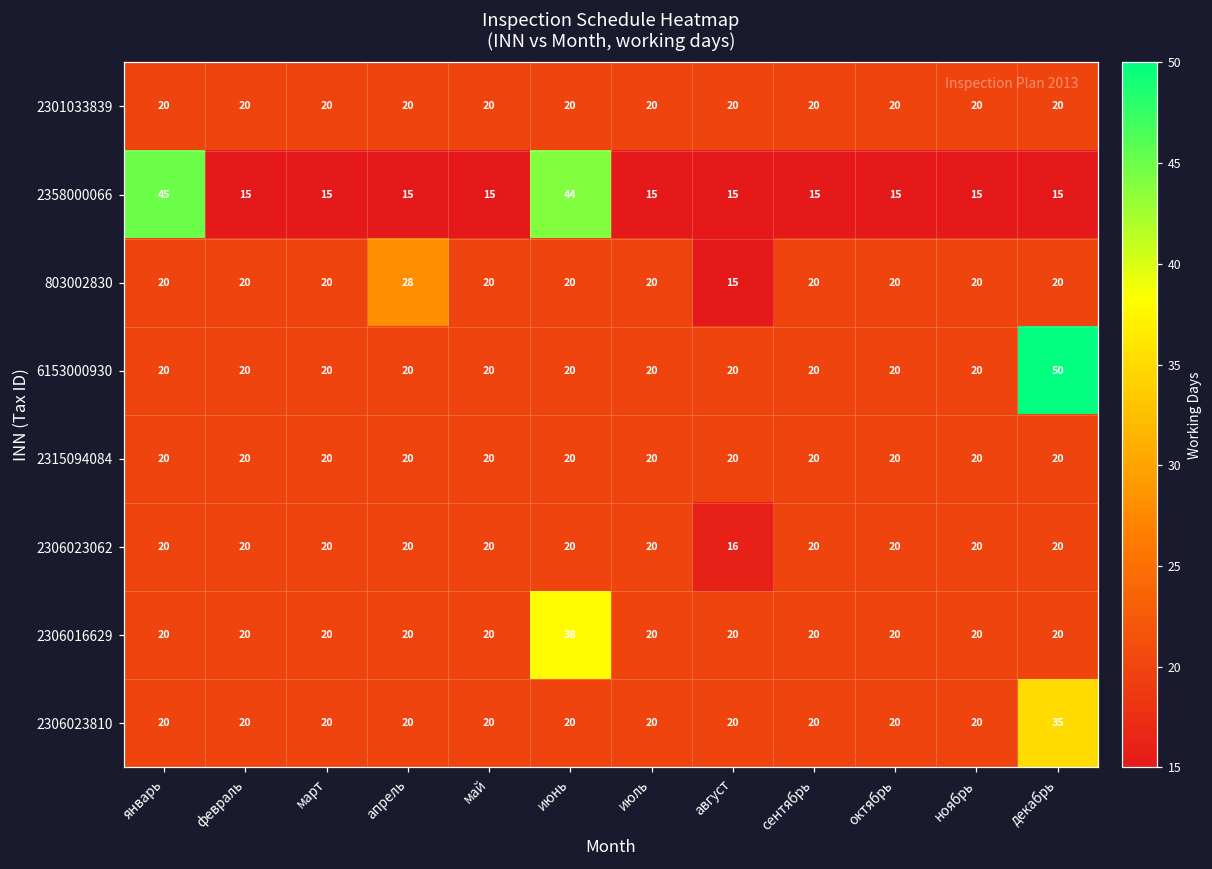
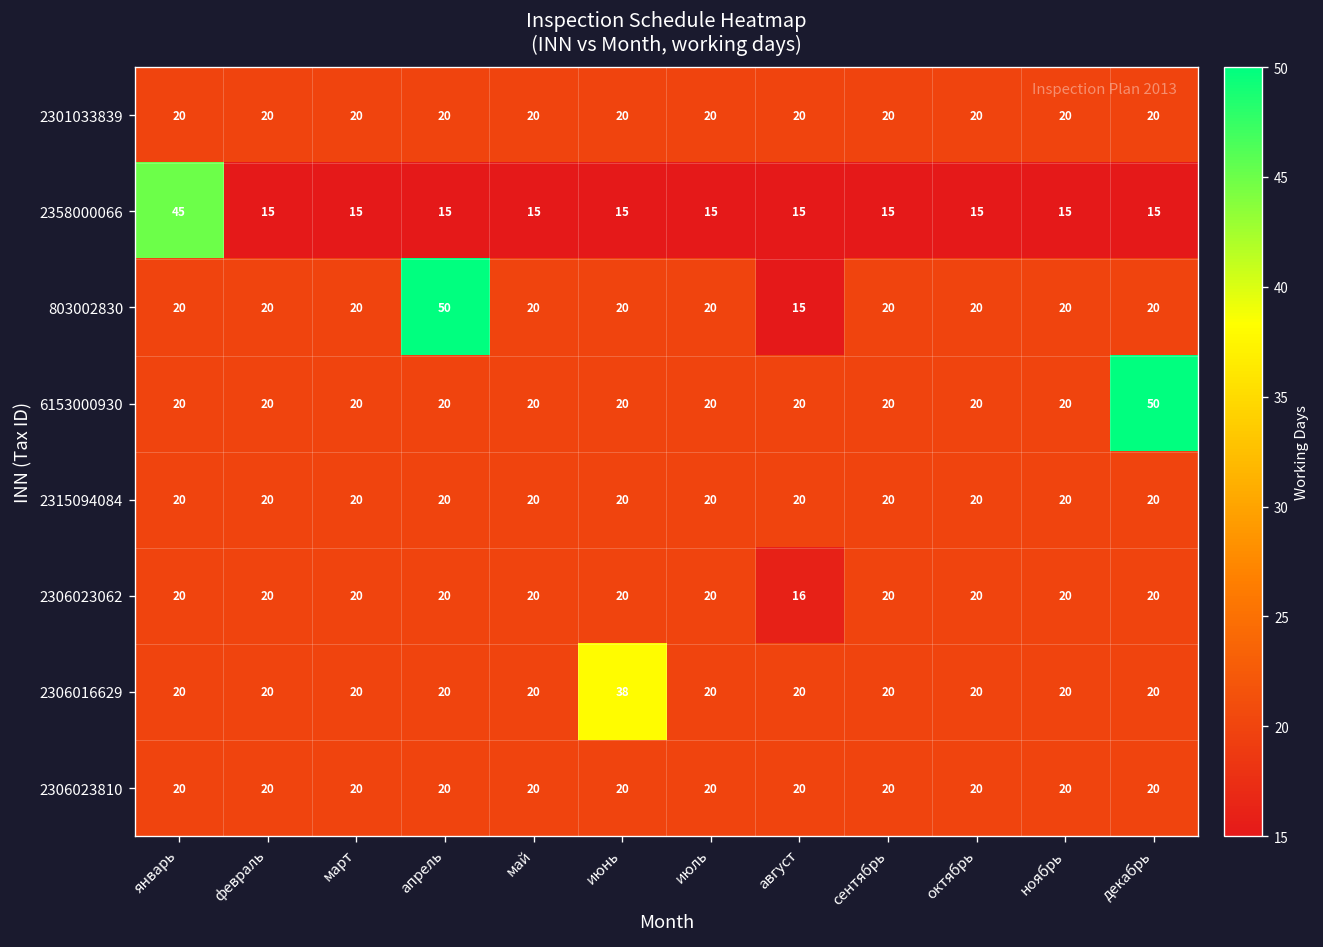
  {
    "2301033839": {
      "январь": 20,
      "февраль": 20,
      "март": 20,
      "апрель": 20,
      "май": 20,
      "июнь": 20,
      "июль": 20,
      "август": 20,
      "сентябрь": 20,
      "октябрь": 20,
      "декабрь": 20
    },
    "2358000066": {
      "январь": 45,
      "февраль": 15,
      "март": 15,
      "апрель": 15,
      "май": 15,
-     "июнь": 44,
+     "июнь": 15,
      "июль": 15,
      "август": 15,
      "сентябрь": 15,
      "октябрь": 15,
      "ноябрь": 15,
      "декабрь": 15
    },
    "803002830": {
      "январь": 20,
      "февраль": 20,
      "март": 20,
-     "апрель": 28,
+     "апрель": 50,
      "май": 20,
      "июнь": 20,
      "июль": 20,
      "август": 15,
      "сентябрь": 20,
      "октябрь": 20,
      "ноябрь": 20,
      "декабрь": 20
    },
    "6153000930": {
      "январь": 20,
      "февраль": 20,
      "март": 20,
      "апрель": 20,
      "май": 20,
      "июнь": 20,
      "июль": 20,
      "август": 20,
      "сентябрь": 20,
      "октябрь": 20,
      "ноябрь": 20,
      "декабрь": 50
    },
    "2315094084": {
      "январь": 20,
      "февраль": 20,
      "март": 20,
      "апрель": 20,
      "май": 20,
      "июнь": 20,
      "июль": 20,
      "август": 20,
      "сентябрь": 20,
      "октябрь": 20,
      "ноябрь": 20,
      "декабрь": 20
    },
    "2306023062": {
      "январь": 20,
      "февраль": 20,
      "март": 20,
      "апрель": 20,
      "май": 20,
      "июнь": 20,
      "июль": 20,
      "август": 16,
      "сентябрь": 20,
      "октябрь": 20,
      "ноябрь": 20,
      "декабрь": 20
    },
    "2306016629": {
      "январь": 20,
      "февраль": 20,
      "март": 20,
      "апрель": 20,
      "май": 20,
      "июнь": 38,
      "июль": 20,
      "август": 20,
      "сентябрь": 20,
      "октябрь": 20,
      "ноябрь": 20,
      "декабрь": 20
    },
    "2306023810": {
      "январь": 20,
      "февраль": 20,
      "март": 20,
      "апрель": 20,
      "май": 20,
      "июнь": 20,
      "июль": 20,
      "август": 20,
      "сентябрь": 20,
      "октябрь": 20,
      "ноябрь": 20,
-     "декабрь": 35
+     "декабрь": 20
    }
  }
